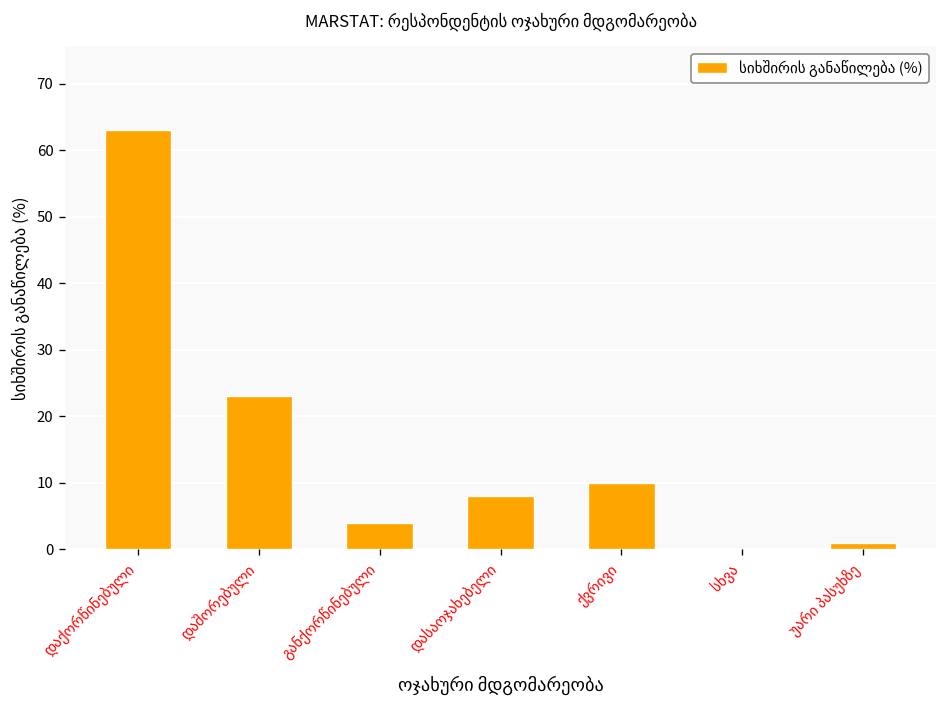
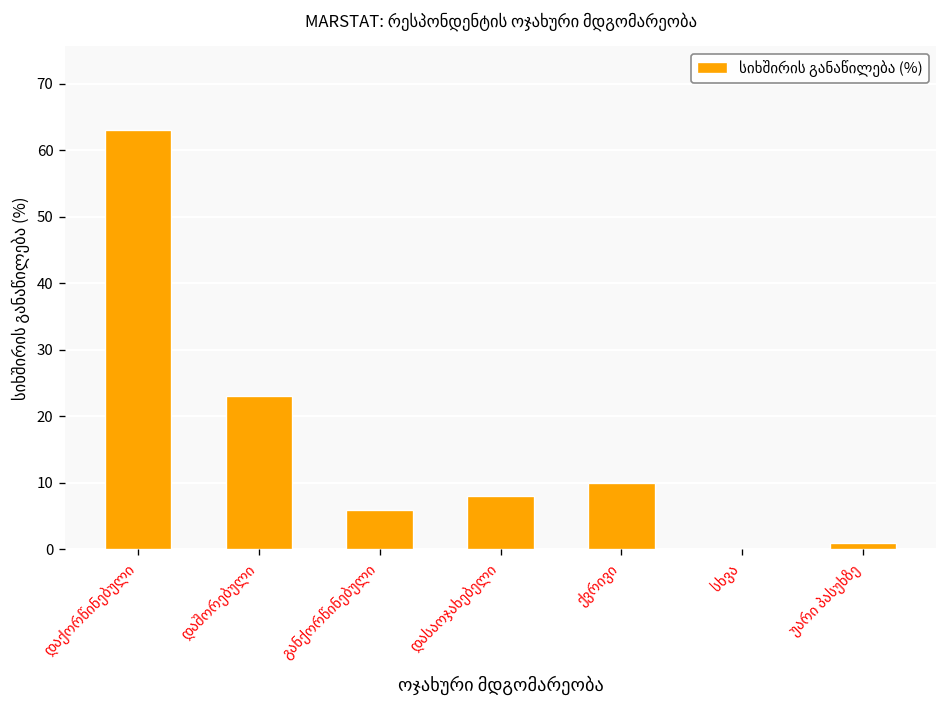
  {
    "დაქორწინებული": 63,
    "დაშორებული": 23,
-   "განქორწინებული": 4,
+   "განქორწინებული": 6,
    "დასაოჯახებელი": 8,
    "ქვრივი": 10,
    "სხვა": 0,
    "უარი პასუხზე": 1
  }
